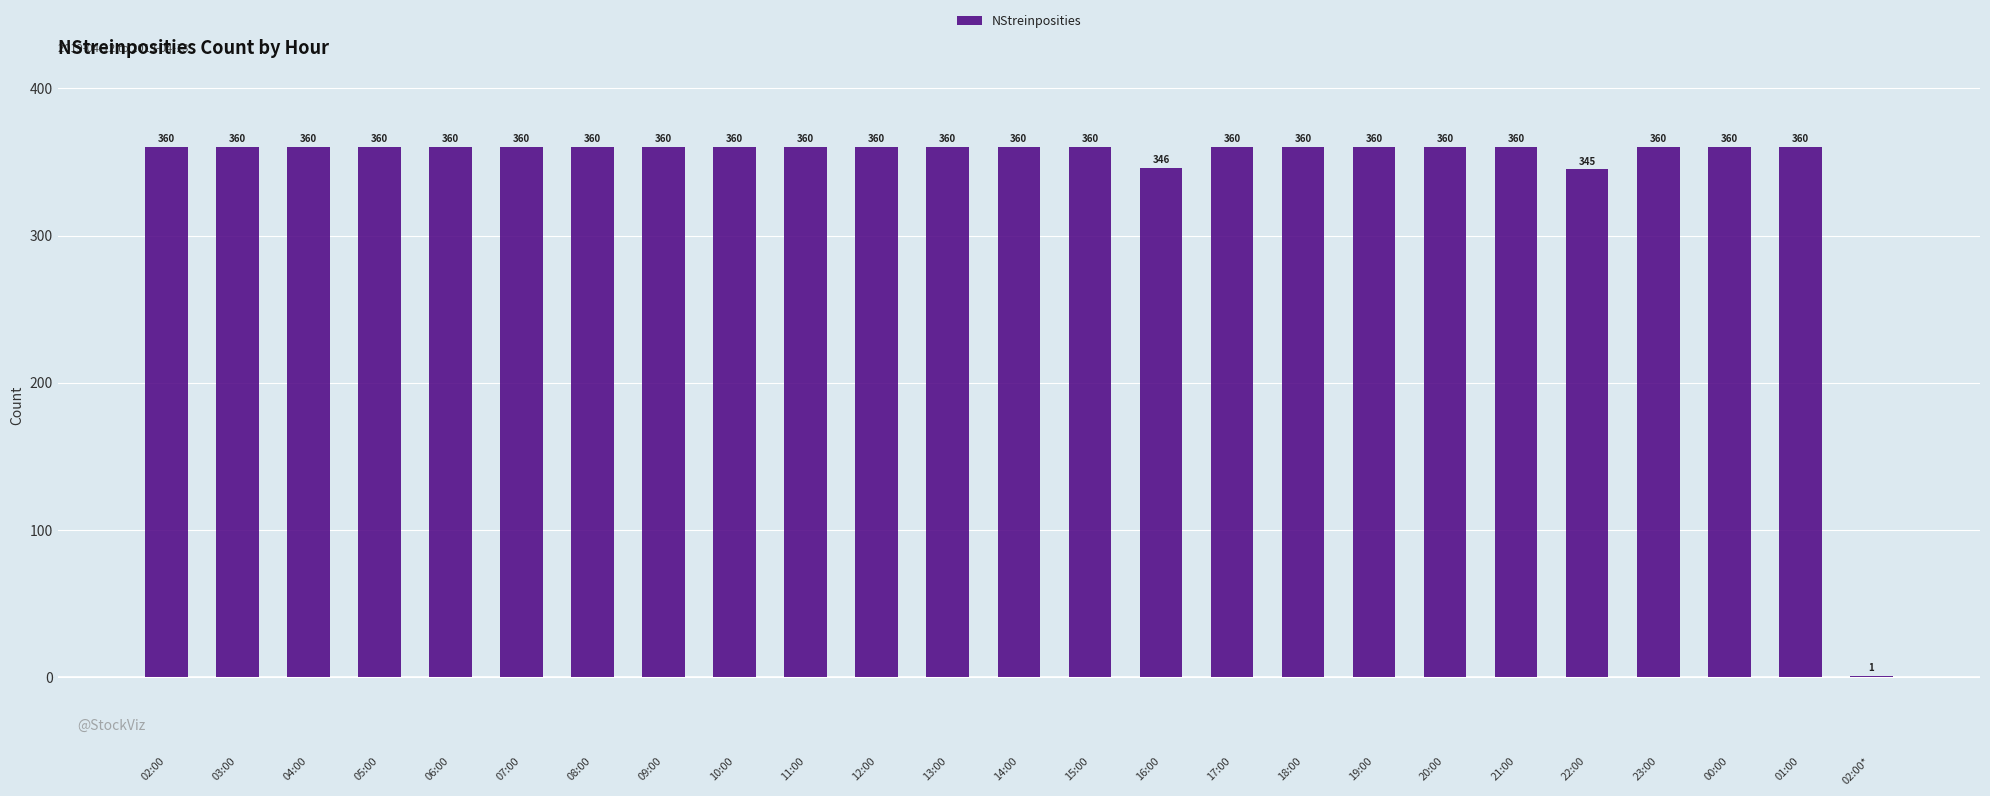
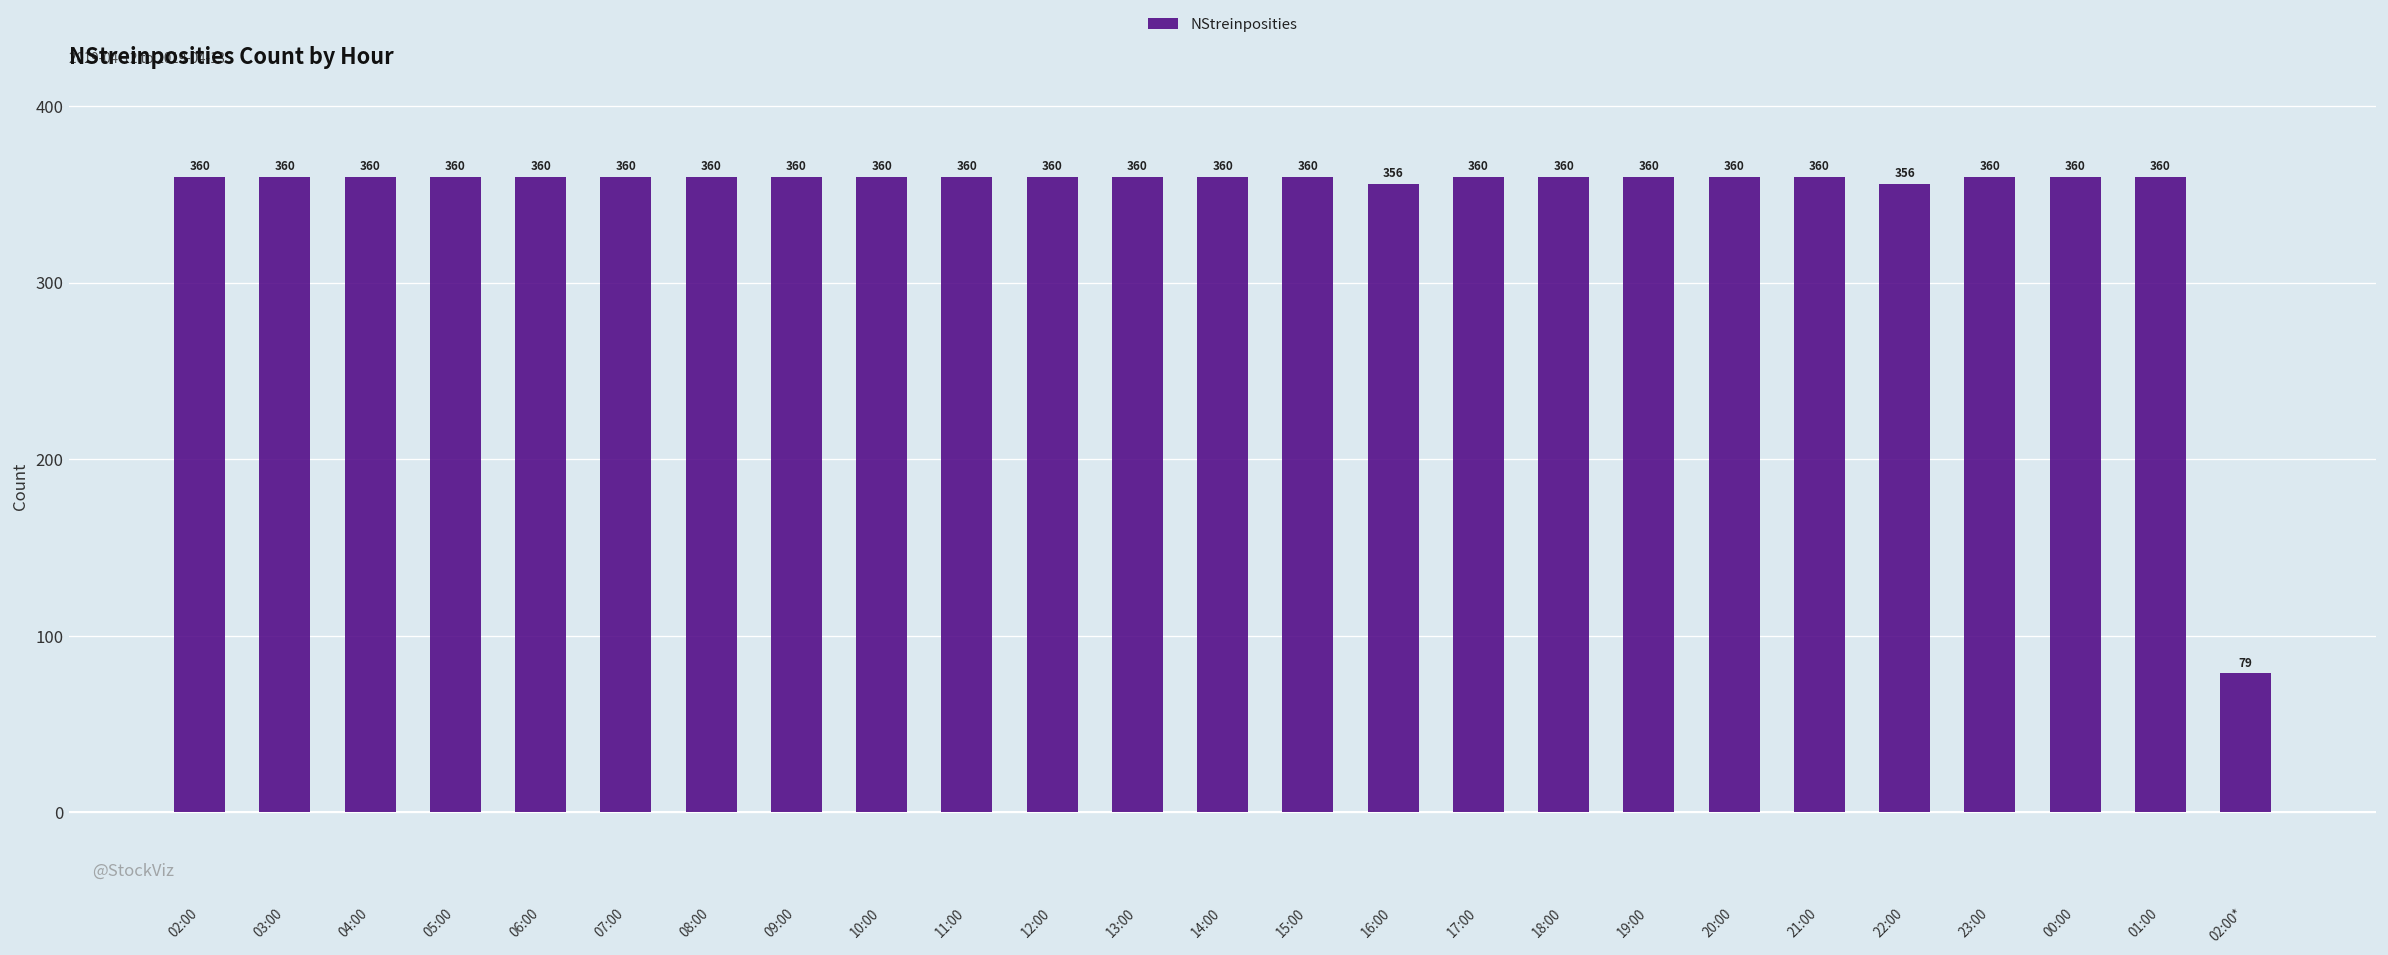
  {
    "02:00": 360,
    "03:00": 360,
    "04:00": 360,
    "05:00": 360,
    "06:00": 360,
    "07:00": 360,
    "08:00": 360,
    "09:00": 360,
    "10:00": 360,
    "11:00": 360,
    "12:00": 360,
    "13:00": 360,
    "14:00": 360,
    "15:00": 360,
-   "16:00": 346,
+   "16:00": 356,
    "17:00": 360,
    "18:00": 360,
    "19:00": 360,
    "20:00": 360,
    "21:00": 360,
-   "22:00": 345,
+   "22:00": 356,
    "23:00": 360,
    "00:00": 360,
    "01:00": 360,
-   "02:00*": 1
+   "02:00*": 79
  }
